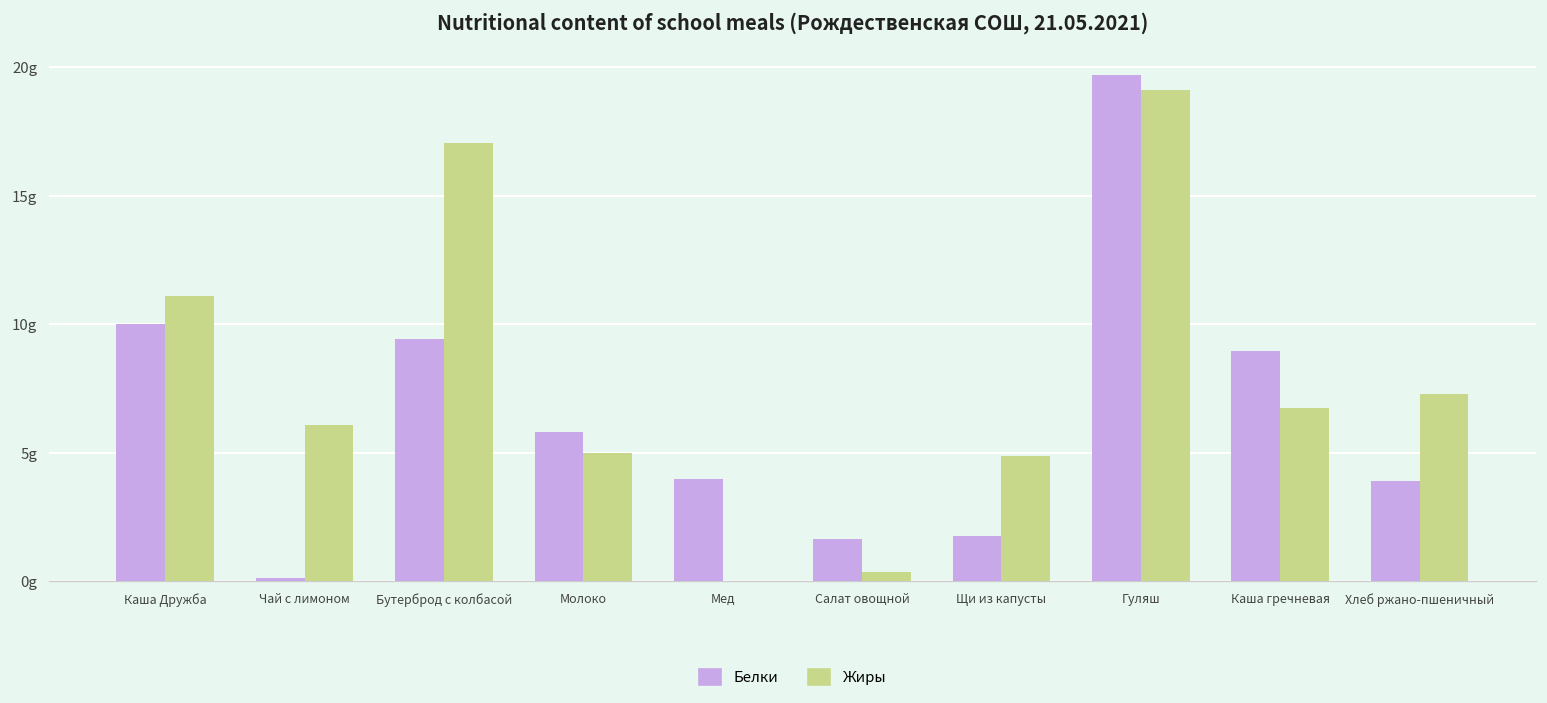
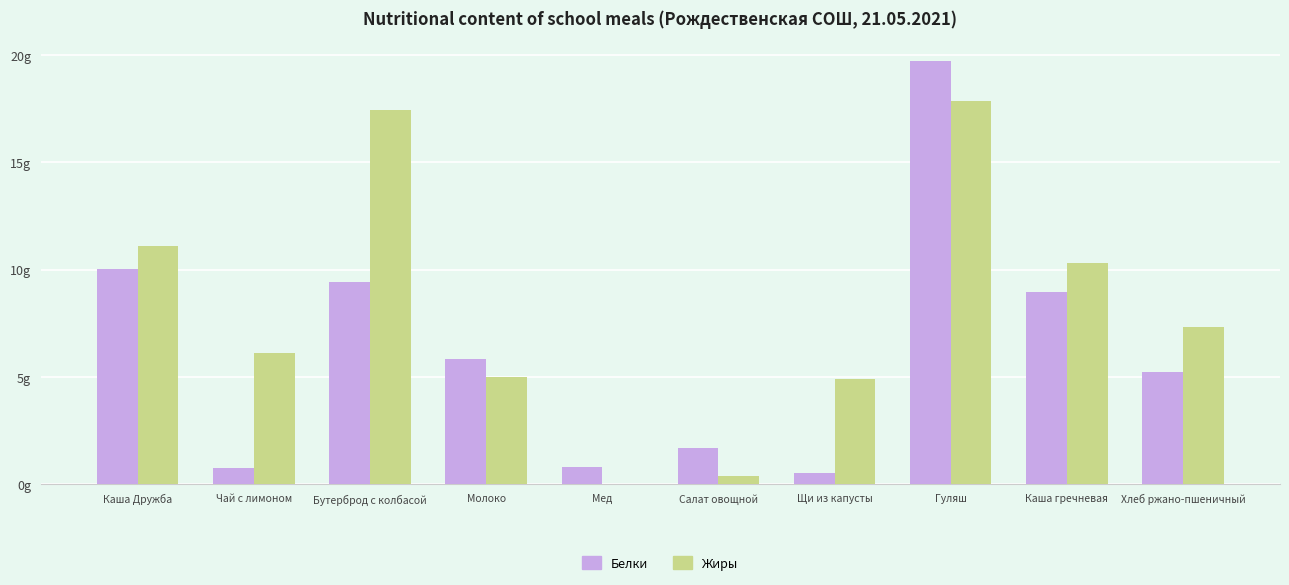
  {
    "Белки": {
      "Каша Дружба": "10.0g",
-     "Чай с лимоном": "0.1g",
+     "Чай с лимоном": "0.7g",
      "Бутерброд с колбасой": "9.4g",
      "Молоко": "5.8g",
-     "Мед": "4.0g",
+     "Мед": "0.8g",
      "Салат овощной": "1.7g",
-     "Щи из капусты": "1.8g",
+     "Щи из капусты": "0.5g",
      "Гуляш": "19.7g",
      "Каша гречневая": "9.0g",
-     "Хлеб ржано-пшеничный": "3.9g"
+     "Хлеб ржано-пшеничный": "5.2g"
    },
    "Жиры": {
      "Каша Дружба": "11.1g",
      "Чай с лимоном": "6.1g",
-     "Бутерброд с колбасой": "17.1g",
+     "Бутерброд с колбасой": "17.5g",
      "Молоко": "5.0g",
      "Мед": "0.0g",
      "Салат овощной": "0.4g",
      "Щи из капусты": "4.9g",
-     "Гуляш": "19.1g",
-     "Каша гречневая": "6.7g",
+     "Гуляш": "17.9g",
+     "Каша гречневая": "10.3g",
      "Хлеб ржано-пшеничный": "7.3g"
    }
  }
